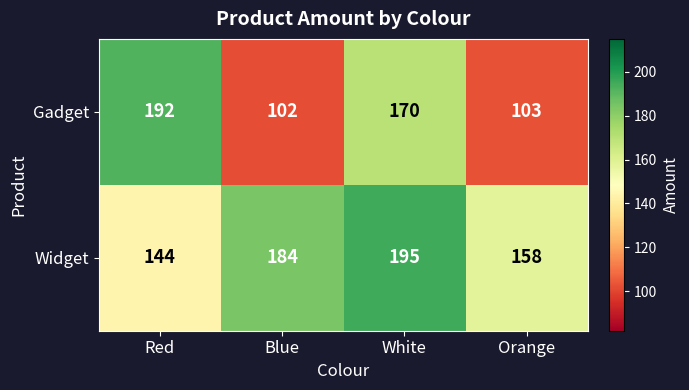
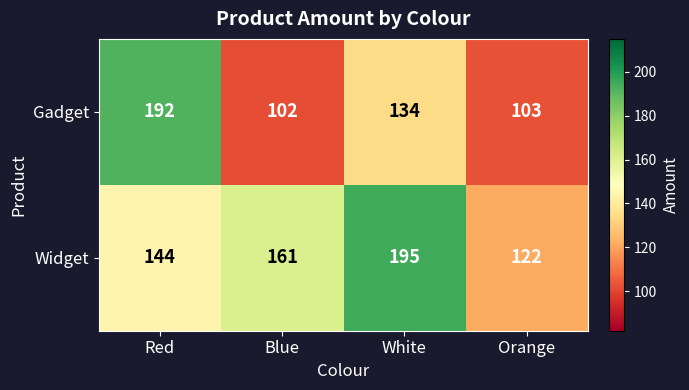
  {
    "Gadget": {
      "Red": 192,
      "Blue": 102,
-     "White": 170,
+     "White": 134,
      "Orange": 103
    },
    "Widget": {
      "Red": 144,
-     "Blue": 184,
+     "Blue": 161,
      "White": 195,
-     "Orange": 158
+     "Orange": 122
    }
  }
